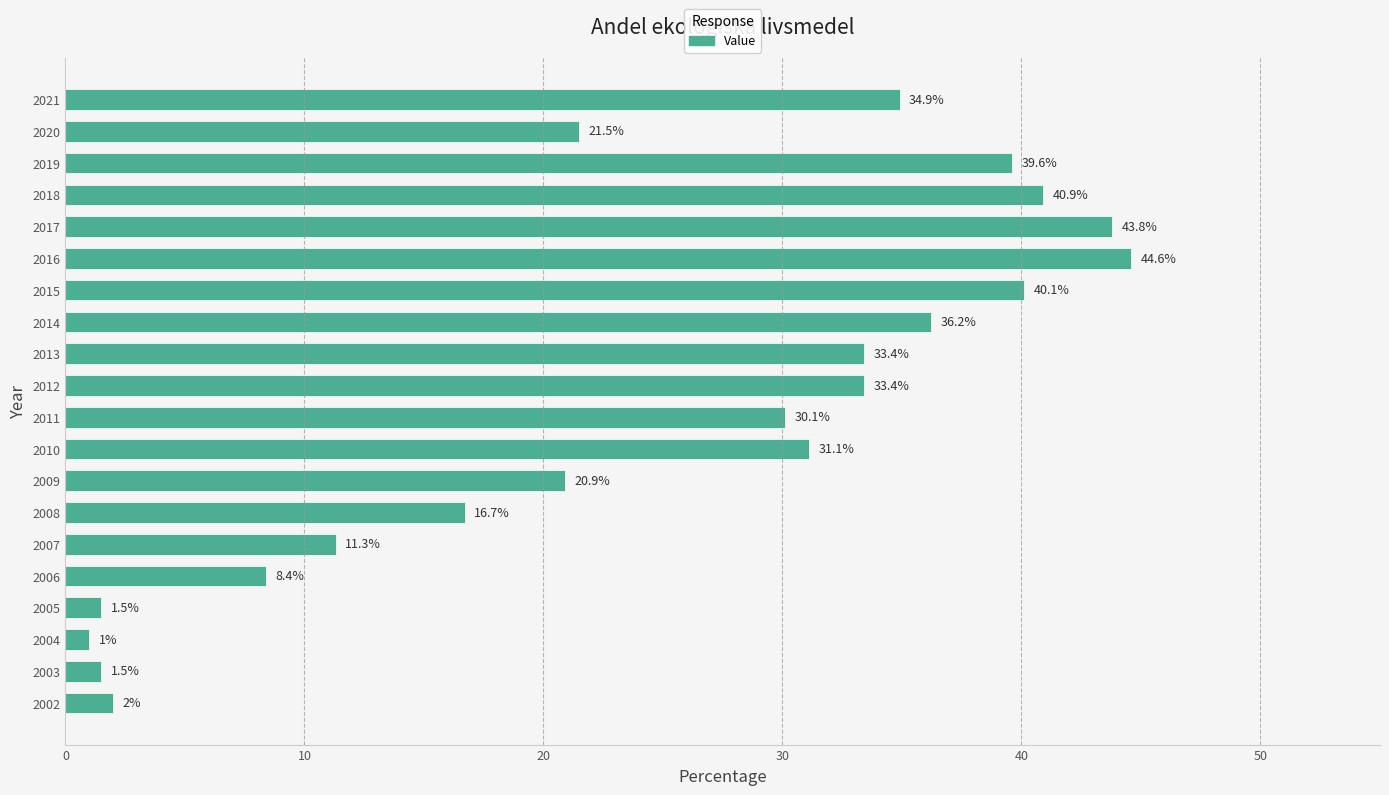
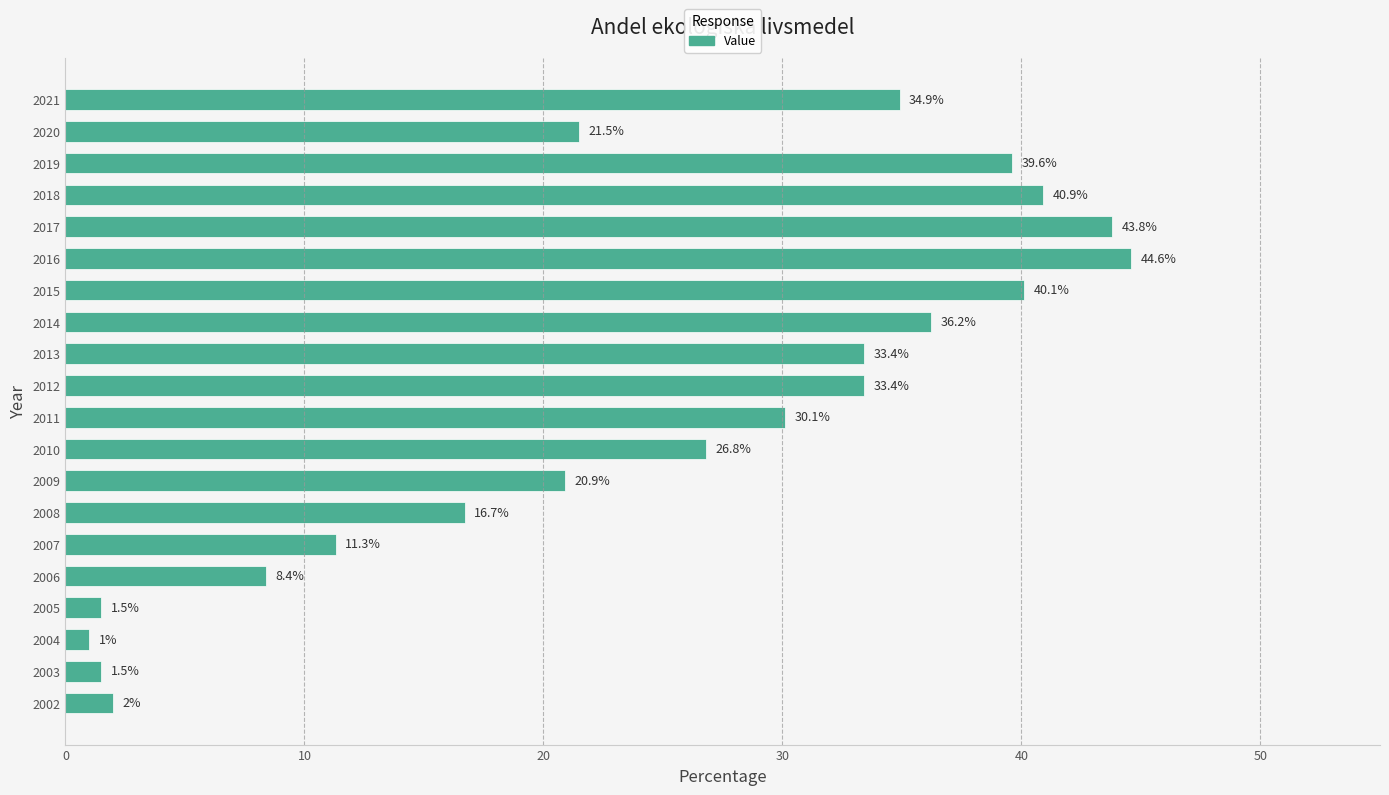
  {
    "2021": "34.9%",
    "2020": "21.5%",
    "2019": "39.6%",
    "2018": "40.9%",
    "2017": "43.8%",
    "2016": "44.6%",
    "2015": "40.1%",
    "2014": "36.2%",
    "2013": "33.4%",
    "2012": "33.4%",
    "2011": "30.1%",
-   "2010": "31.1%",
+   "2010": "26.8%",
    "2009": "20.9%",
    "2008": "16.7%",
    "2007": "11.3%",
    "2006": "8.4%",
    "2005": "1.5%",
    "2004": "1%",
    "2003": "1.5%",
    "2002": "2%"
  }
